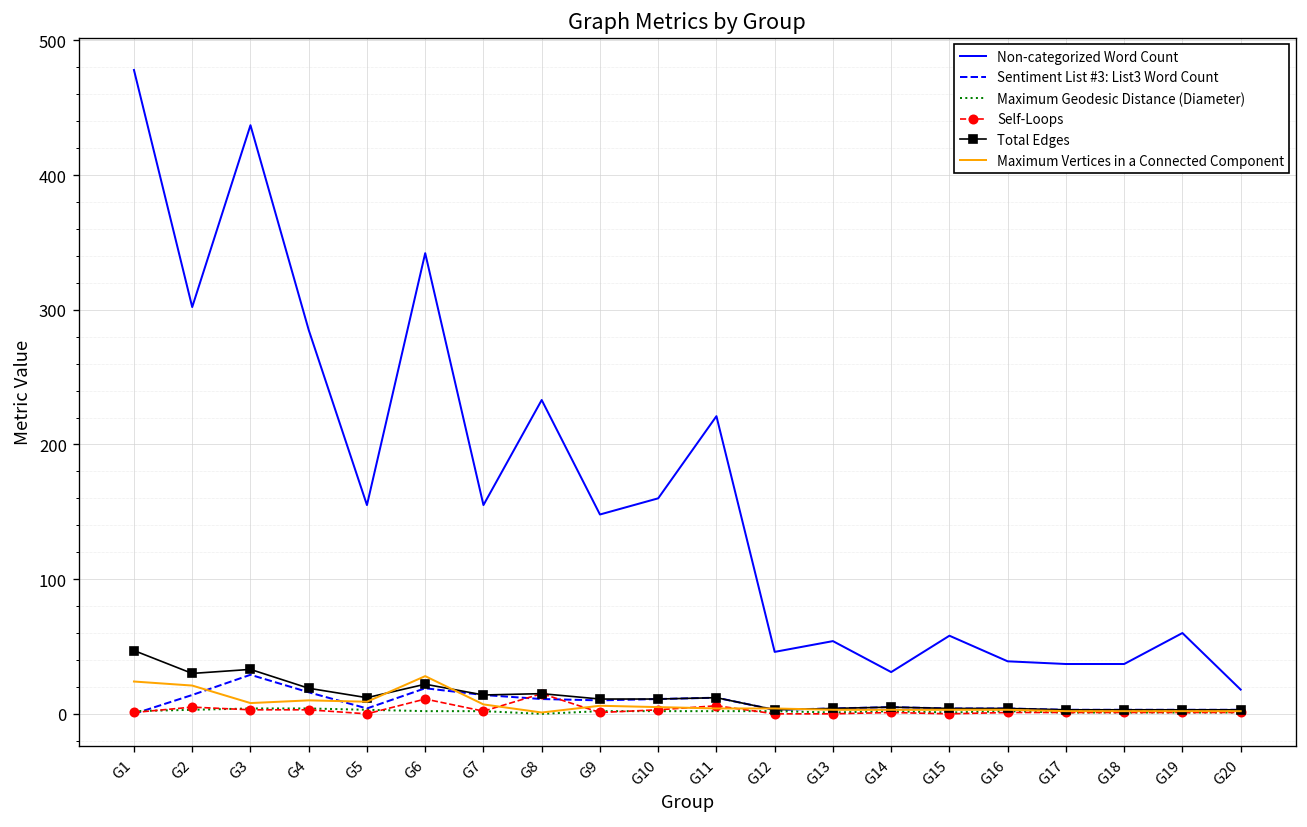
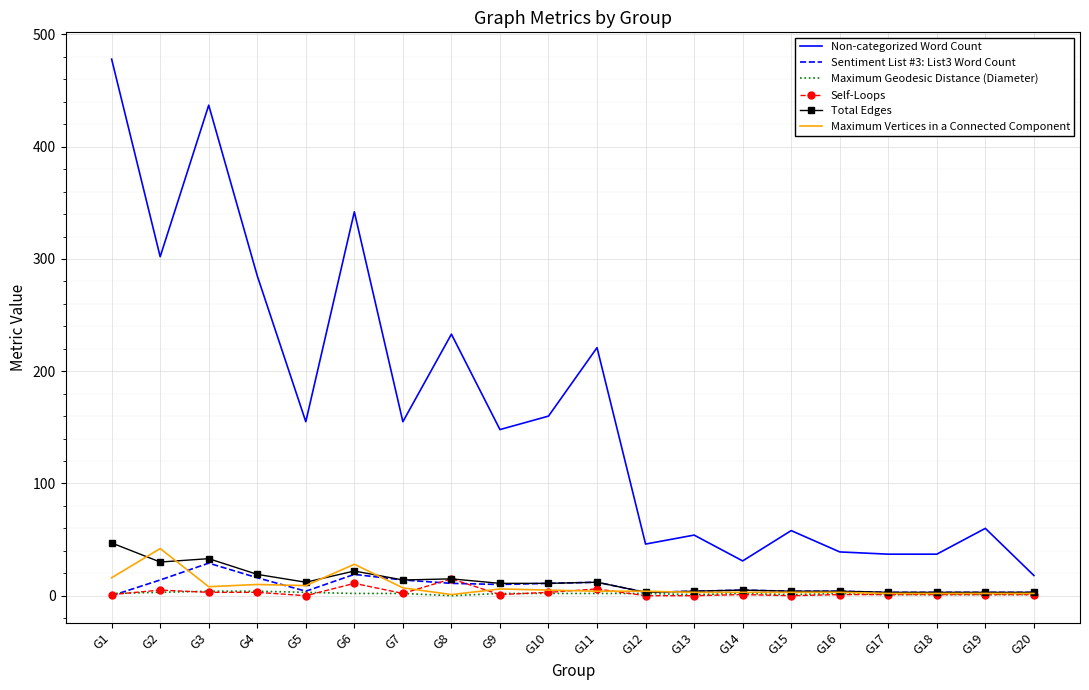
  {
    "Maximum Geodesic Distance (Diameter)": {
      "G6": 2
    },
    "Self-Loops": {
      "G5": 0,
      "G6": 11
    },
    "Total Edges": {
      "G1": 47,
      "G2": 30,
      "G3": 33,
      "G4": 19,
      "G5": 12,
      "G6": 22
    },
    "Maximum Vertices in a Connected Component": {
-     "G1": 24,
-     "G2": 21,
+     "G1": 16,
+     "G2": 42,
      "G3": 8,
      "G4": 10,
      "G5": 9,
      "G6": 28,
      "G7": 7,
      "G9": 6
    }
  }
